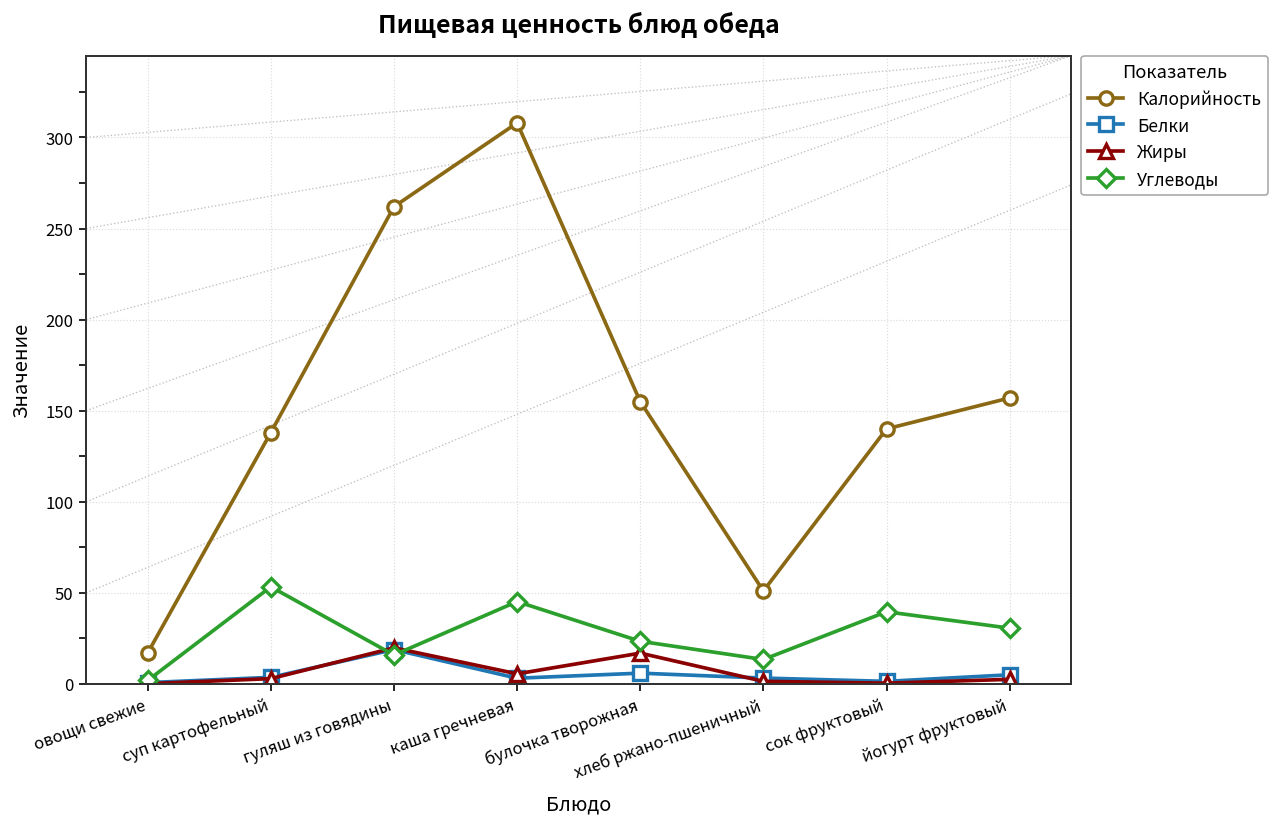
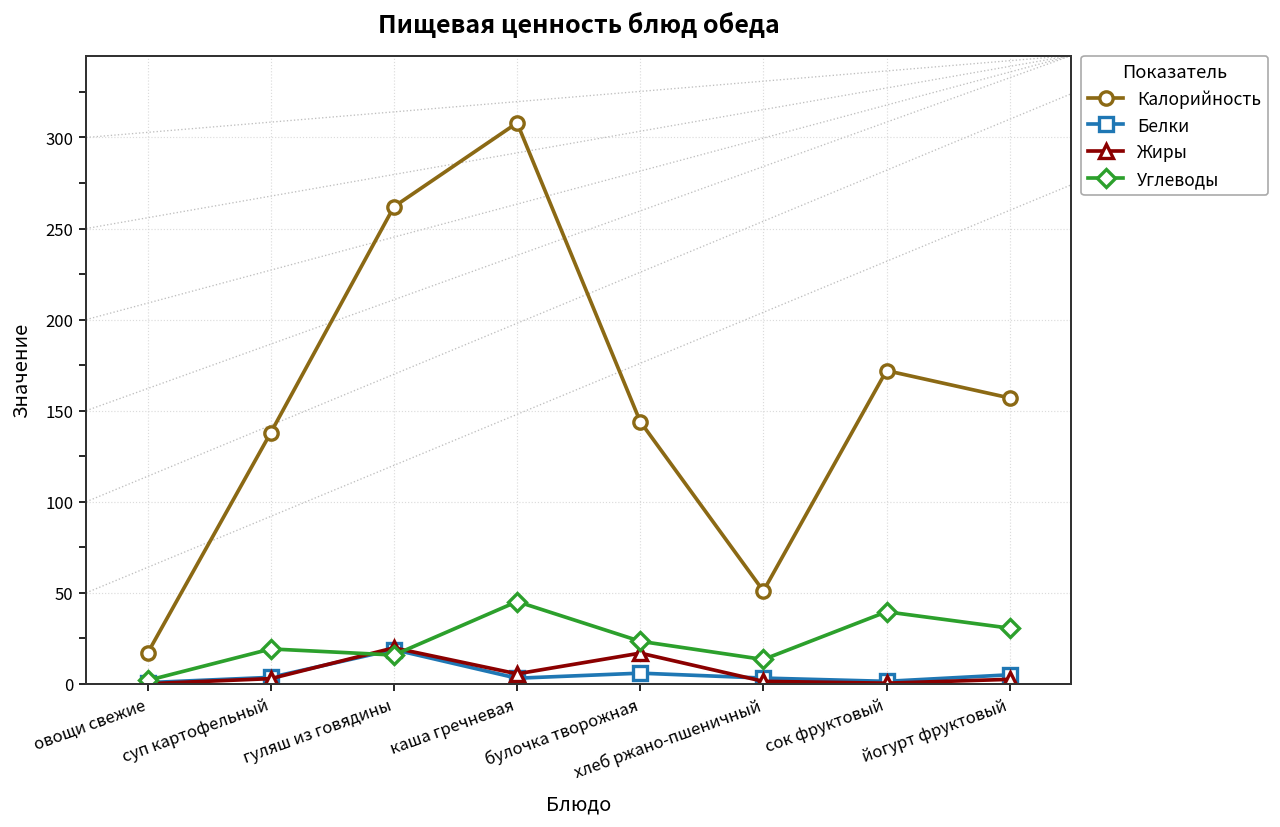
  {
    "Калорийность": {
      "овощи свежие": 17,
      "суп картофельный": 138,
      "гуляш из говядины": 262,
      "каша гречневая": 308,
-     "булочка творожная": 155,
+     "булочка творожная": 144,
      "хлеб ржано-пшеничный": 51,
-     "сок фруктовый": 140,
+     "сок фруктовый": 172,
      "йогурт фруктовый": 157
    },
    "Белки": {
      "каша гречневая": 3,
      "булочка творожная": 6,
      "хлеб ржано-пшеничный": 3,
      "йогурт фруктовый": 5
    },
    "Жиры": {
      "каша гречневая": 6,
      "булочка творожная": 17,
      "хлеб ржано-пшеничный": 1,
      "йогурт фруктовый": 3
    },
    "Углеводы": {
-     "суп картофельный": 53,
+     "суп картофельный": 19,
      "гуляш из говядины": 16,
      "каша гречневая": 45,
      "булочка творожная": 23,
      "хлеб ржано-пшеничный": 13,
      "сок фруктовый": 40,
      "йогурт фруктовый": 31
    }
  }
